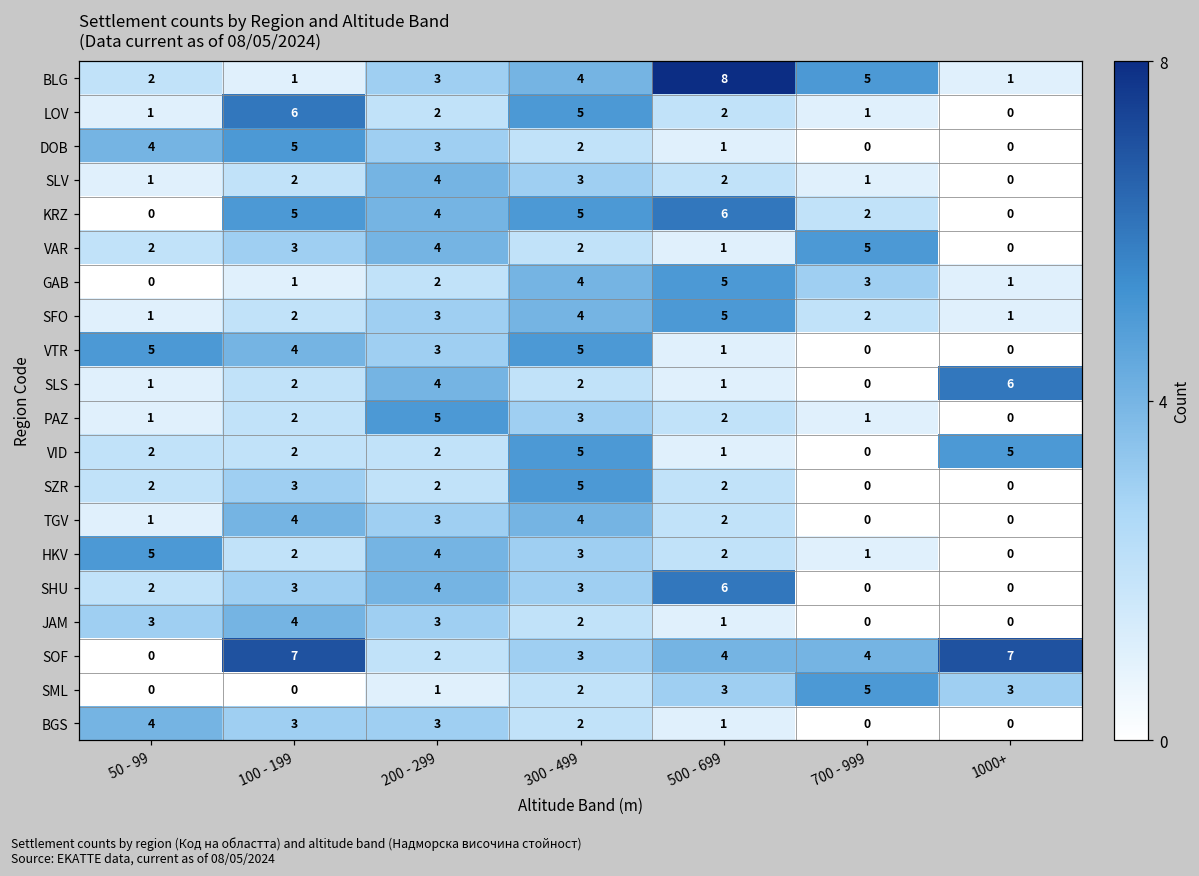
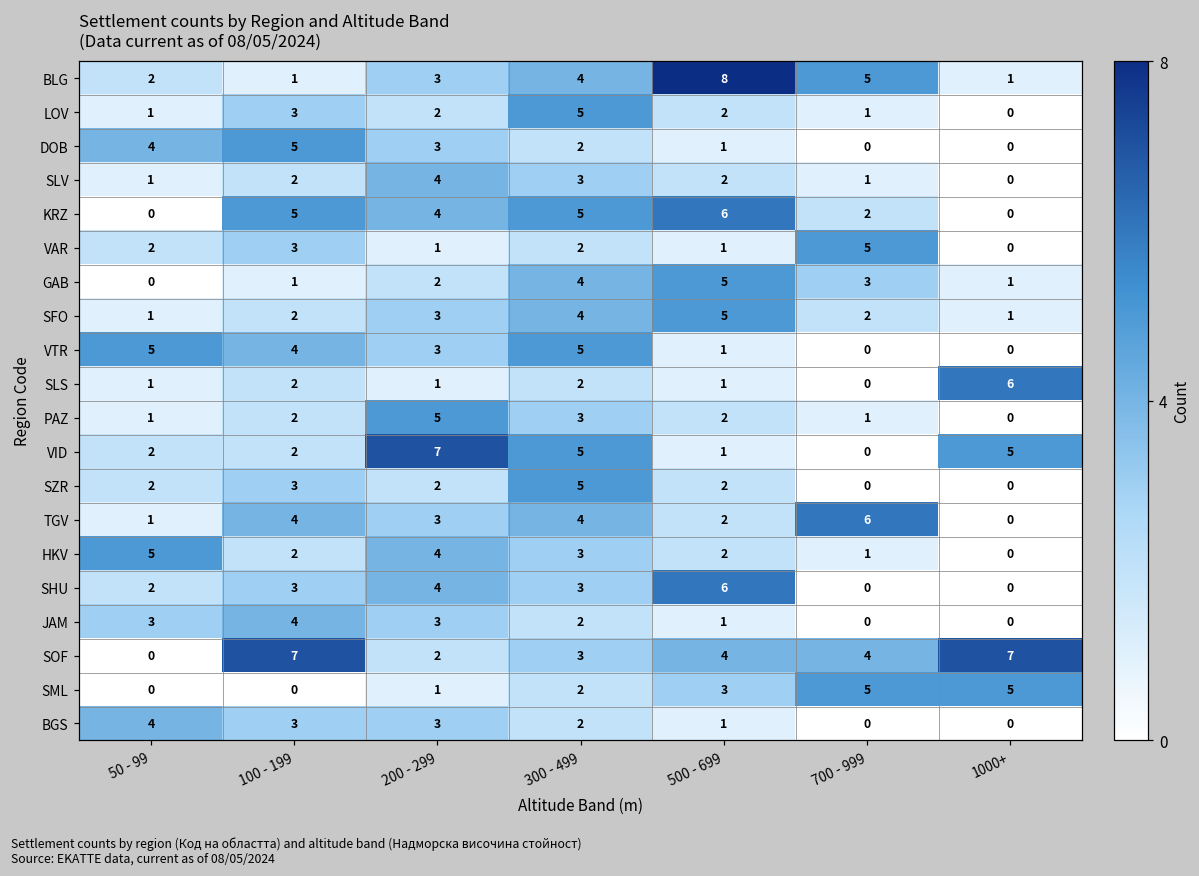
  {
    "BLG": {
      "50 - 99": 2,
      "100 - 199": 1,
      "200 - 299": 3,
      "300 - 499": 4,
      "500 - 699": 8,
      "700 - 999": 5,
      "1000+": 1
    },
    "LOV": {
      "50 - 99": 1,
-     "100 - 199": 6,
+     "100 - 199": 3,
      "200 - 299": 2,
      "300 - 499": 5,
      "500 - 699": 2,
      "700 - 999": 1,
      "1000+": 0
    },
    "DOB": {
      "50 - 99": 4,
      "100 - 199": 5,
      "200 - 299": 3,
      "300 - 499": 2,
      "500 - 699": 1,
      "700 - 999": 0,
      "1000+": 0
    },
    "SLV": {
      "50 - 99": 1,
      "100 - 199": 2,
      "200 - 299": 4,
      "300 - 499": 3,
      "500 - 699": 2,
      "700 - 999": 1,
      "1000+": 0
    },
    "KRZ": {
      "50 - 99": 0,
      "100 - 199": 5,
      "200 - 299": 4,
      "300 - 499": 5,
      "500 - 699": 6,
      "700 - 999": 2,
      "1000+": 0
    },
    "VAR": {
      "50 - 99": 2,
      "100 - 199": 3,
-     "200 - 299": 4,
+     "200 - 299": 1,
      "300 - 499": 2,
      "500 - 699": 1,
      "700 - 999": 5,
      "1000+": 0
    },
    "GAB": {
      "50 - 99": 0,
      "100 - 199": 1,
      "200 - 299": 2,
      "300 - 499": 4,
      "500 - 699": 5,
      "700 - 999": 3,
      "1000+": 1
    },
    "SFO": {
      "50 - 99": 1,
      "100 - 199": 2,
      "200 - 299": 3,
      "300 - 499": 4,
      "500 - 699": 5,
      "700 - 999": 2,
      "1000+": 1
    },
    "VTR": {
      "50 - 99": 5,
      "100 - 199": 4,
      "200 - 299": 3,
      "300 - 499": 5,
      "500 - 699": 1,
      "700 - 999": 0,
      "1000+": 0
    },
    "SLS": {
      "50 - 99": 1,
      "100 - 199": 2,
-     "200 - 299": 4,
+     "200 - 299": 1,
      "300 - 499": 2,
      "500 - 699": 1,
      "700 - 999": 0,
      "1000+": 6
    },
    "PAZ": {
      "50 - 99": 1,
      "100 - 199": 2,
      "200 - 299": 5,
      "300 - 499": 3,
      "500 - 699": 2,
      "700 - 999": 1,
      "1000+": 0
    },
    "VID": {
      "50 - 99": 2,
      "100 - 199": 2,
-     "200 - 299": 2,
+     "200 - 299": 7,
      "300 - 499": 5,
      "500 - 699": 1,
      "700 - 999": 0,
      "1000+": 5
    },
    "SZR": {
      "50 - 99": 2,
      "100 - 199": 3,
      "200 - 299": 2,
      "300 - 499": 5,
      "500 - 699": 2,
      "700 - 999": 0,
      "1000+": 0
    },
    "TGV": {
      "50 - 99": 1,
      "100 - 199": 4,
      "200 - 299": 3,
      "300 - 499": 4,
      "500 - 699": 2,
-     "700 - 999": 0,
+     "700 - 999": 6,
      "1000+": 0
    },
    "HKV": {
      "50 - 99": 5,
      "100 - 199": 2,
      "200 - 299": 4,
      "300 - 499": 3,
      "500 - 699": 2,
      "700 - 999": 1,
      "1000+": 0
    },
    "SHU": {
      "50 - 99": 2,
      "100 - 199": 3,
      "200 - 299": 4,
      "300 - 499": 3,
      "500 - 699": 6,
      "700 - 999": 0,
      "1000+": 0
    },
    "JAM": {
      "50 - 99": 3,
      "100 - 199": 4,
      "200 - 299": 3,
      "300 - 499": 2,
      "500 - 699": 1,
      "700 - 999": 0,
      "1000+": 0
    },
    "SOF": {
      "50 - 99": 0,
      "100 - 199": 7,
      "200 - 299": 2,
      "300 - 499": 3,
      "500 - 699": 4,
      "700 - 999": 4,
      "1000+": 7
    },
    "SML": {
      "50 - 99": 0,
      "100 - 199": 0,
      "200 - 299": 1,
      "300 - 499": 2,
      "500 - 699": 3,
      "700 - 999": 5,
-     "1000+": 3
+     "1000+": 5
    },
    "BGS": {
      "50 - 99": 4,
      "100 - 199": 3,
      "200 - 299": 3,
      "300 - 499": 2,
      "500 - 699": 1,
      "700 - 999": 0,
      "1000+": 0
    }
  }
